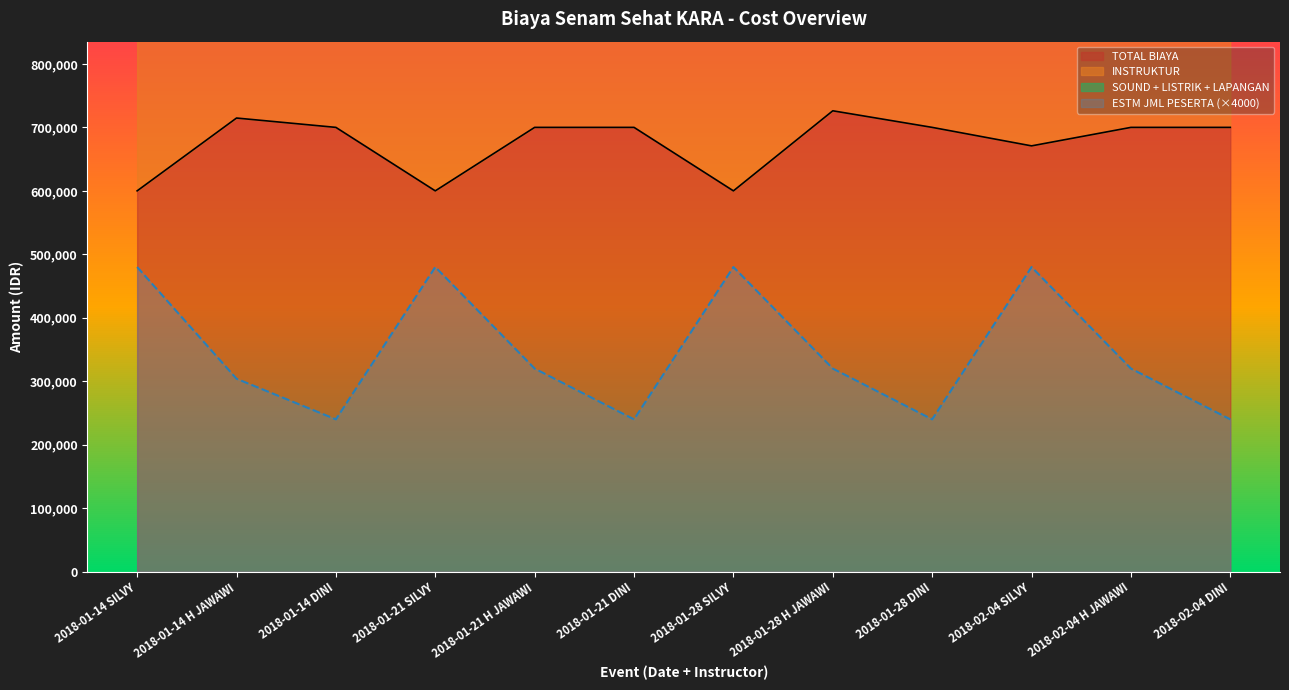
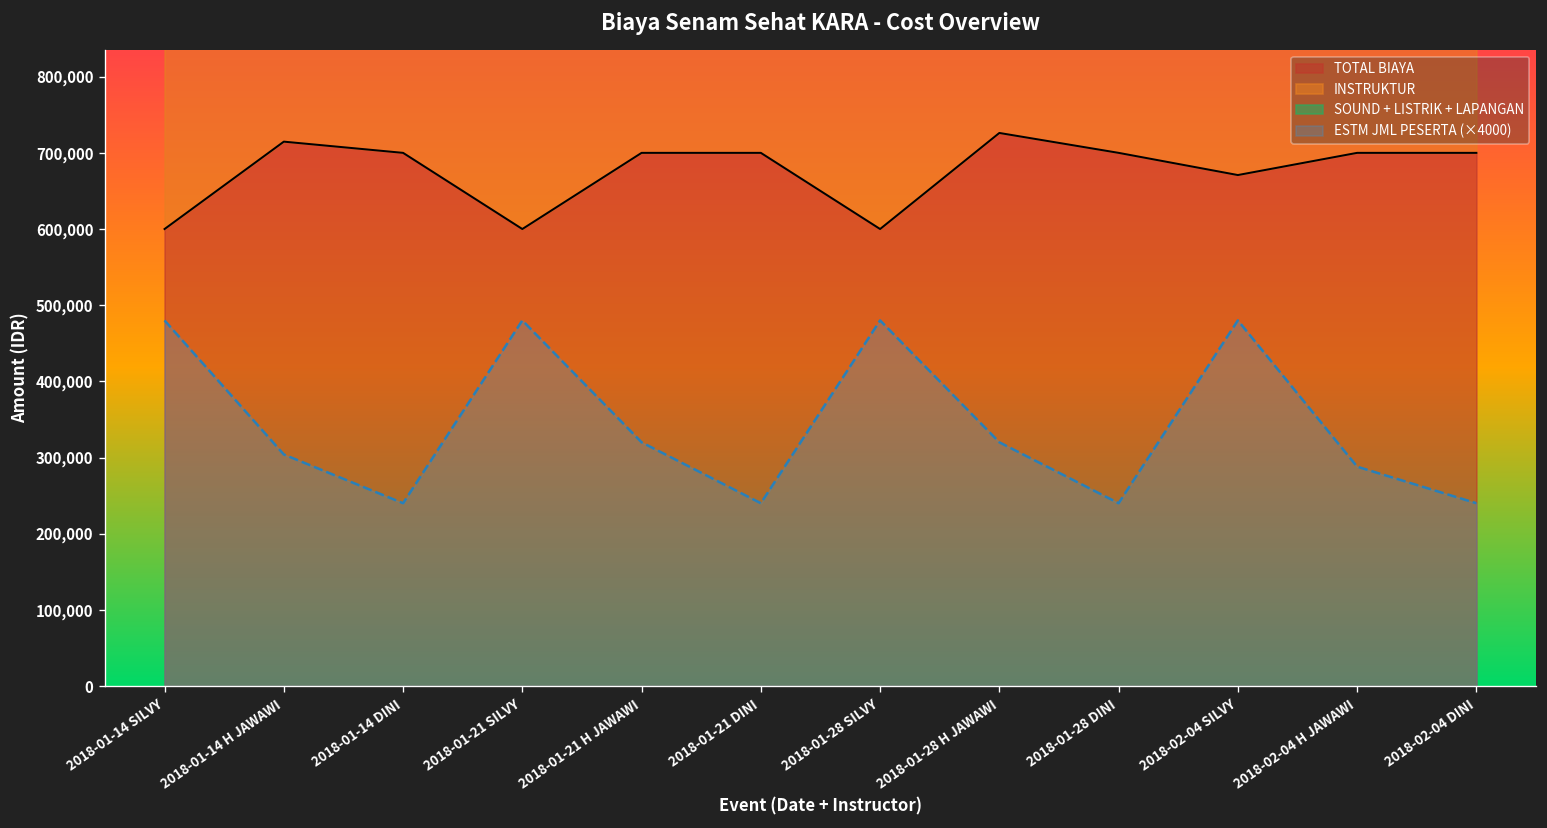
  {
    "TOTAL BIAYA": {
      "2018-01-14 SILVY": "600,000",
      "2018-01-14 H JAWAWI": "710,000",
      "2018-01-14 DINI": "700,000",
      "2018-01-21 SILVY": "600,000",
      "2018-01-21 H JAWAWI": "700,000",
      "2018-01-21 DINI": "700,000",
      "2018-01-28 SILVY": "600,000",
      "2018-01-28 H JAWAWI": "730,000",
      "2018-01-28 DINI": "700,000",
      "2018-02-04 SILVY": "670,000",
      "2018-02-04 H JAWAWI": "700,000",
      "2018-02-04 DINI": "700,000"
    },
    "ESTM JML PESERTA (×4000)": {
      "2018-01-14 SILVY": "480,000",
      "2018-01-14 H JAWAWI": "300,000",
      "2018-01-14 DINI": "240,000",
      "2018-01-21 SILVY": "480,000",
      "2018-01-21 H JAWAWI": "320,000",
      "2018-01-21 DINI": "240,000",
      "2018-01-28 SILVY": "480,000",
      "2018-01-28 H JAWAWI": "320,000",
      "2018-01-28 DINI": "240,000",
      "2018-02-04 SILVY": "480,000",
-     "2018-02-04 H JAWAWI": "320,000",
+     "2018-02-04 H JAWAWI": "290,000",
      "2018-02-04 DINI": "240,000"
    }
  }
